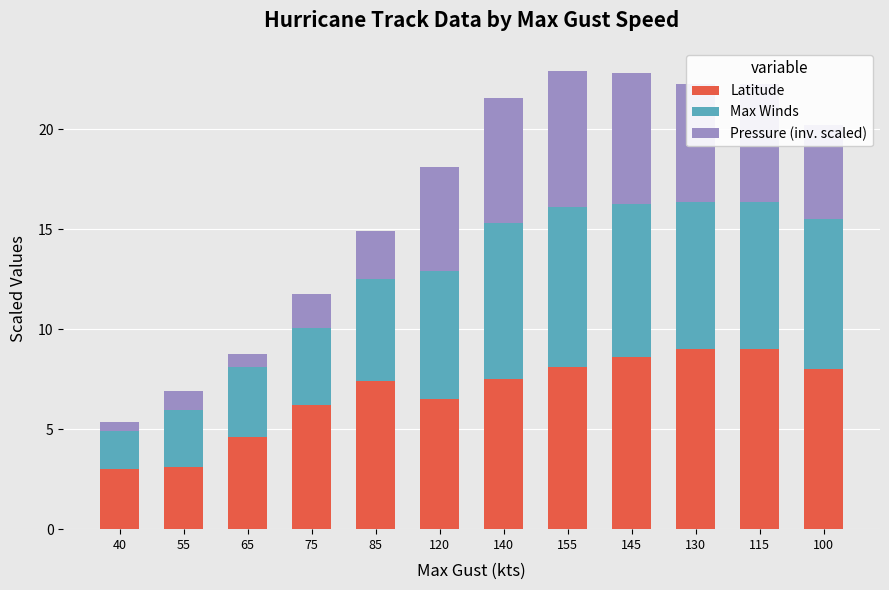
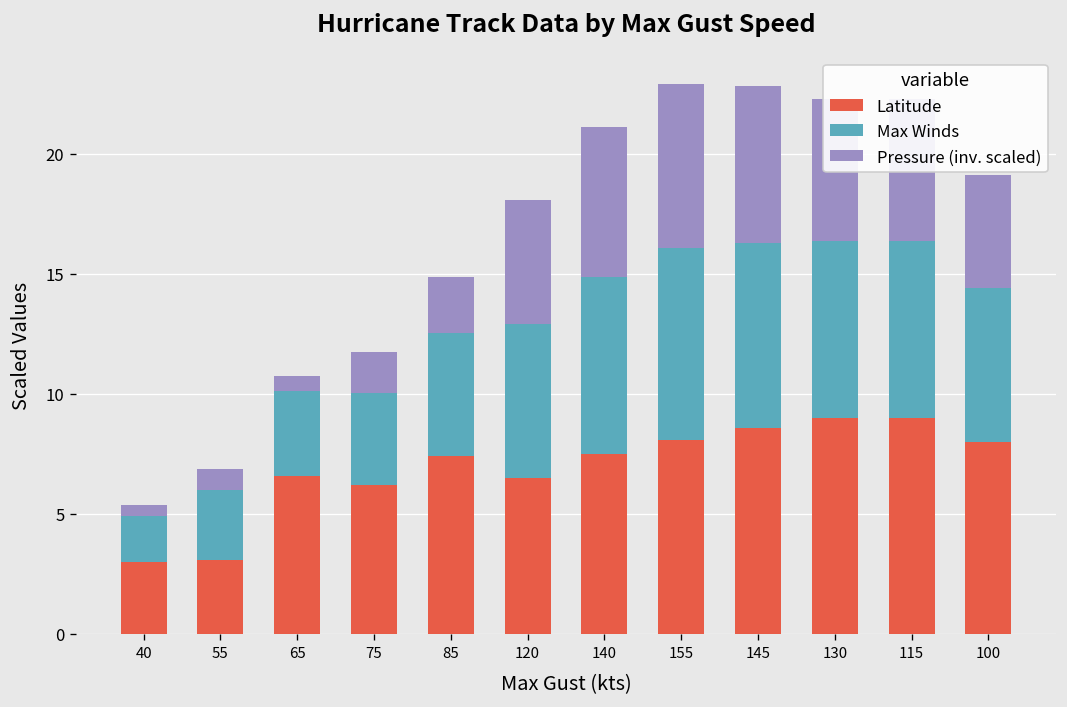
  {
    "Latitude": {
      "40": 3.0,
      "55": 3.1,
-     "65": 4.6,
+     "65": 6.6,
      "75": 6.2,
      "85": 7.4,
      "120": 6.5,
      "140": 7.5,
      "155": 8.1,
      "145": 8.6,
      "130": 9.0,
      "115": 9.0,
      "100": 8.0
    },
    "Max Winds": {
      "40": 1.9,
      "55": 2.9,
      "65": 3.5,
      "75": 3.8,
      "85": 5.1,
      "120": 6.4,
-     "140": 7.8,
+     "140": 7.4,
      "155": 8.0,
      "145": 7.7,
      "130": 7.4,
      "115": 7.4,
-     "100": 7.5
+     "100": 6.4
    },
    "Pressure (inv. scaled)": {
      "40": 0.5,
      "55": 0.9,
      "65": 0.6,
      "75": 1.7,
      "85": 2.4,
      "120": 5.2,
      "140": 6.3,
      "155": 6.8,
      "145": 6.5
    }
  }
